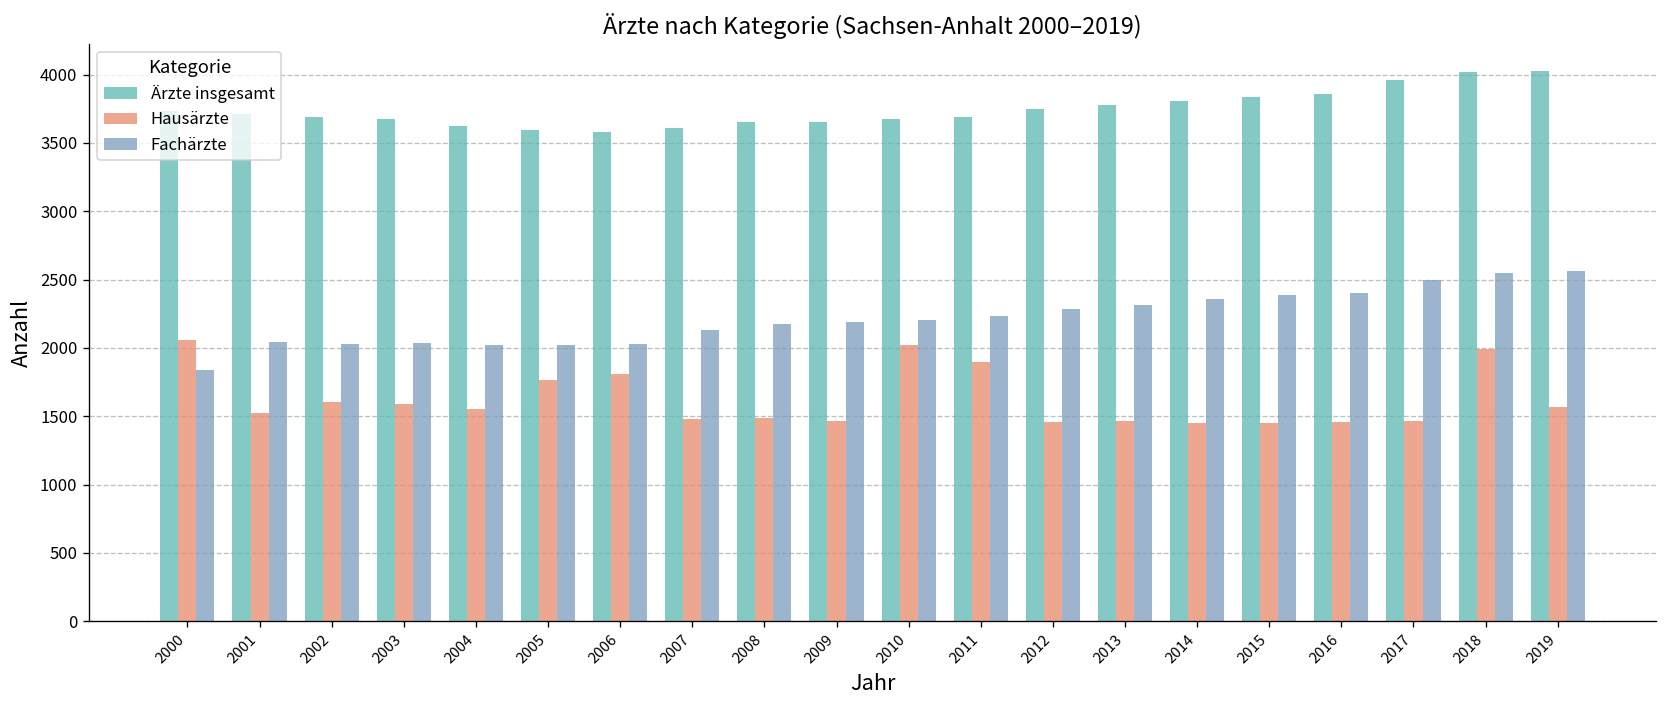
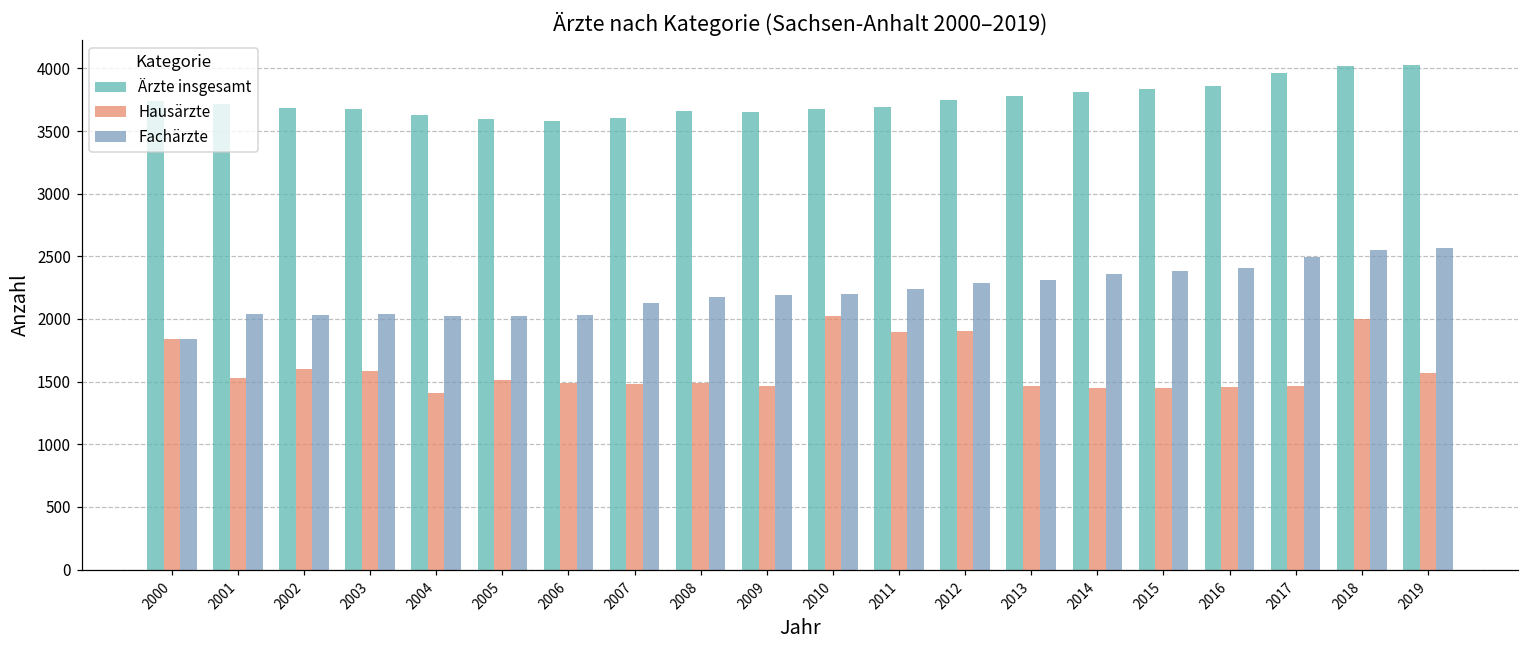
  {
    "Hausärzte": {
-     "2000": 2060,
+     "2000": 1840,
      "2001": 1530,
      "2002": 1600,
      "2003": 1590,
-     "2004": 1550,
-     "2005": 1760,
-     "2006": 1810,
+     "2004": 1410,
+     "2005": 1510,
+     "2006": 1490,
      "2007": 1480,
      "2008": 1490,
      "2009": 1470,
      "2010": 2020,
      "2011": 1900,
-     "2012": 1460,
+     "2012": 1900,
      "2013": 1460,
      "2014": 1450,
      "2015": 1450,
      "2016": 1460,
      "2017": 1460,
      "2018": 2000,
      "2019": 1570
    }
  }
